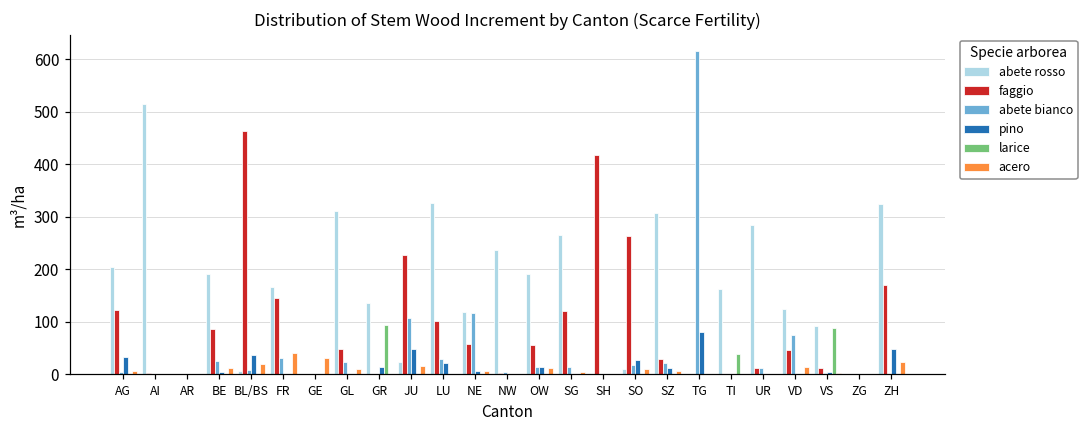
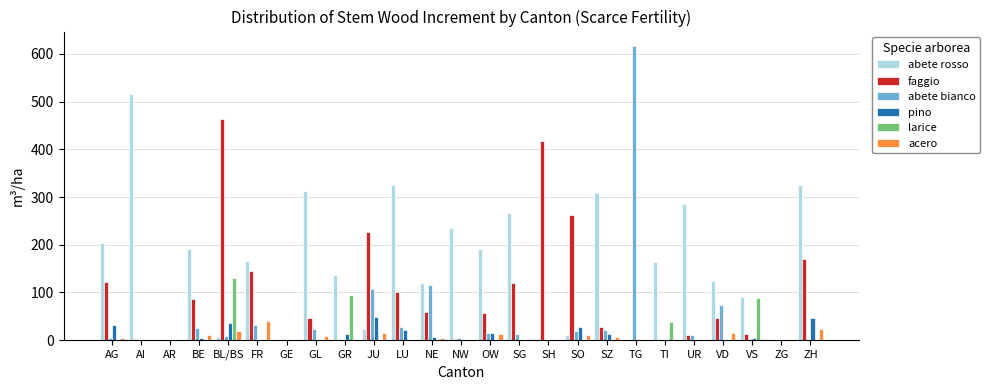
  {
    "abete rosso": {
      "AG": 200,
      "AI": 520,
      "AR": 0,
      "BE": 190,
      "BL/BS": 10,
      "FR": 170,
      "GE": 0,
      "GL": 310,
      "GR": 140,
      "JU": 20,
      "LU": 330,
      "NE": 120,
      "NW": 240,
      "OW": 190,
      "SG": 270,
      "SH": 0,
      "SO": 10,
      "SZ": 310,
      "TG": 0,
      "TI": 160,
      "UR": 290,
      "VD": 120,
      "VS": 90,
      "ZG": 0,
      "ZH": 320
    },
    "faggio": {
      "AG": 120,
      "AR": 0,
      "BE": 90,
      "BL/BS": 460,
      "FR": 150,
      "GE": 0,
      "GL": 50,
      "GR": 0,
      "JU": 230,
      "LU": 100,
      "NE": 60,
      "OW": 60,
      "SG": 120,
      "SH": 420,
      "SO": 260,
      "SZ": 30,
      "TG": 0,
      "TI": 0,
      "UR": 10,
      "VD": 50,
      "VS": 10,
      "ZG": 0,
      "ZH": 170
    },
    "abete bianco": {
      "AI": 0,
      "AR": 0,
      "BE": 30,
      "BL/BS": 10,
      "FR": 30,
      "GE": 0,
      "GL": 20,
      "GR": 0,
      "JU": 110,
      "LU": 30,
      "NE": 120,
      "OW": 10,
      "SG": 10,
      "SH": 0,
      "SO": 20,
      "SZ": 20,
      "TG": 620,
      "TI": 0,
      "UR": 10,
      "VD": 70,
      "ZG": 0,
      "ZH": 0
    },
    "pino": {
      "AG": 30,
      "AI": 0,
      "AR": 0,
      "BL/BS": 40,
      "FR": 0,
      "GE": 0,
      "GL": 0,
      "GR": 10,
      "JU": 50,
      "LU": 20,
      "NE": 10,
      "NW": 0,
      "OW": 10,
      "SG": 0,
      "SH": 0,
      "SO": 30,
      "SZ": 10,
-     "TG": 80,
+     "TG": 0,
      "TI": 0,
      "VD": 0,
      "ZG": 0,
      "ZH": 50
    },
    "larice": {
      "AG": 0,
      "AI": 0,
      "AR": 0,
      "BE": 0,
-     "BL/BS": 0,
+     "BL/BS": 130,
      "FR": 0,
      "GE": 0,
      "GL": 0,
      "GR": 90,
      "JU": 0,
      "LU": 0,
      "NE": 0,
      "NW": 0,
      "OW": 0,
      "SG": 0,
      "SH": 0,
      "SO": 0,
      "SZ": 0,
      "TG": 0,
      "TI": 40,
      "UR": 0,
      "VS": 90,
      "ZG": 0,
      "ZH": 0
    },
    "acero": {
      "AG": 10,
      "AI": 0,
      "AR": 0,
      "BE": 10,
      "BL/BS": 20,
      "FR": 40,
-     "GE": 30,
+     "GE": 0,
      "GL": 10,
      "GR": 0,
      "JU": 20,
      "NE": 10,
      "OW": 10,
      "SH": 0,
      "SO": 10,
      "SZ": 10,
      "TG": 0,
      "TI": 0,
      "VD": 10,
      "ZG": 0,
      "ZH": 20
    }
  }
